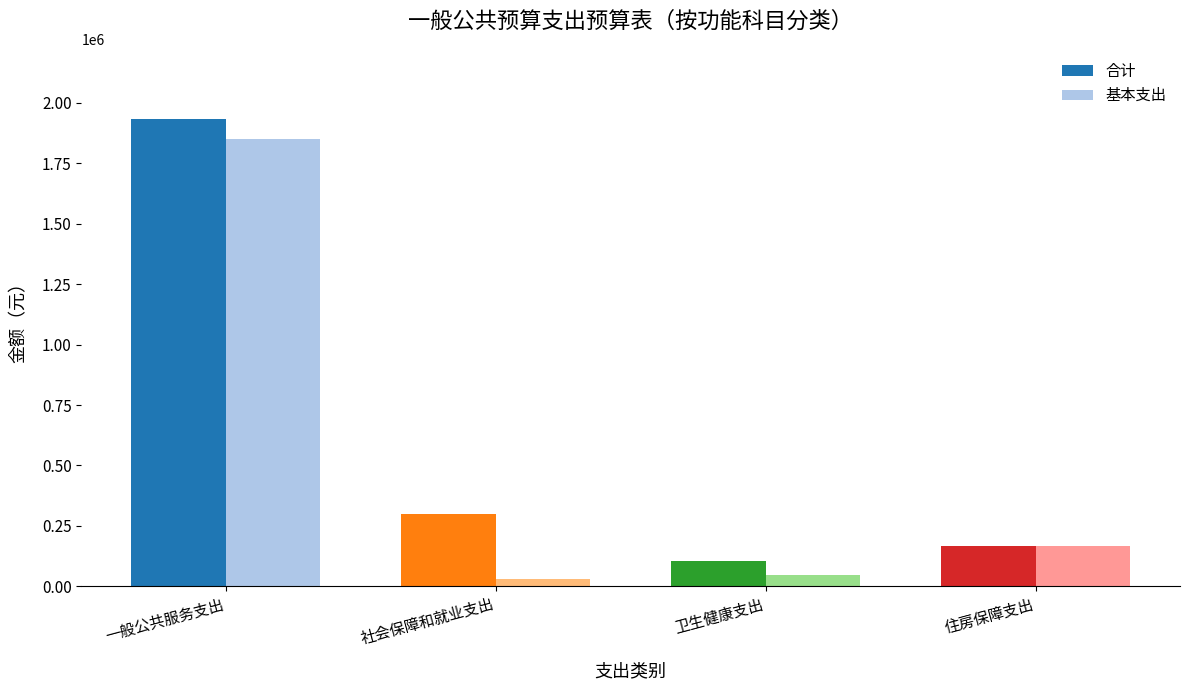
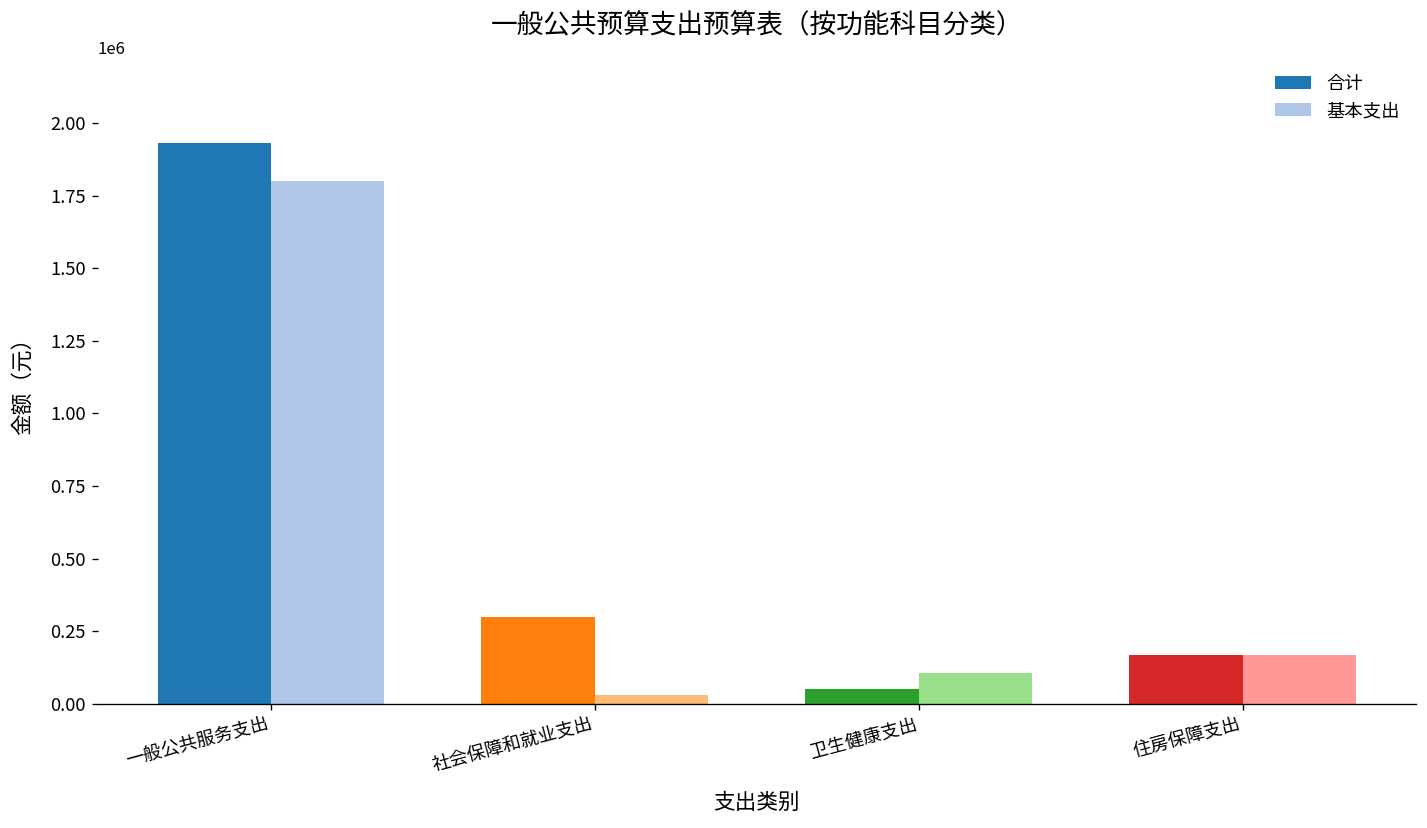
  {
    "合计": {
      "一般公共服务支出": 1930000,
      "社会保障和就业支出": 300000,
-     "卫生健康支出": 110000,
+     "卫生健康支出": 50000,
      "住房保障支出": 170000
    },
    "基本支出": {
-     "一般公共服务支出": 1850000,
+     "一般公共服务支出": 1800000,
      "社会保障和就业支出": 30000,
-     "卫生健康支出": 50000,
+     "卫生健康支出": 110000,
      "住房保障支出": 170000
    }
  }
